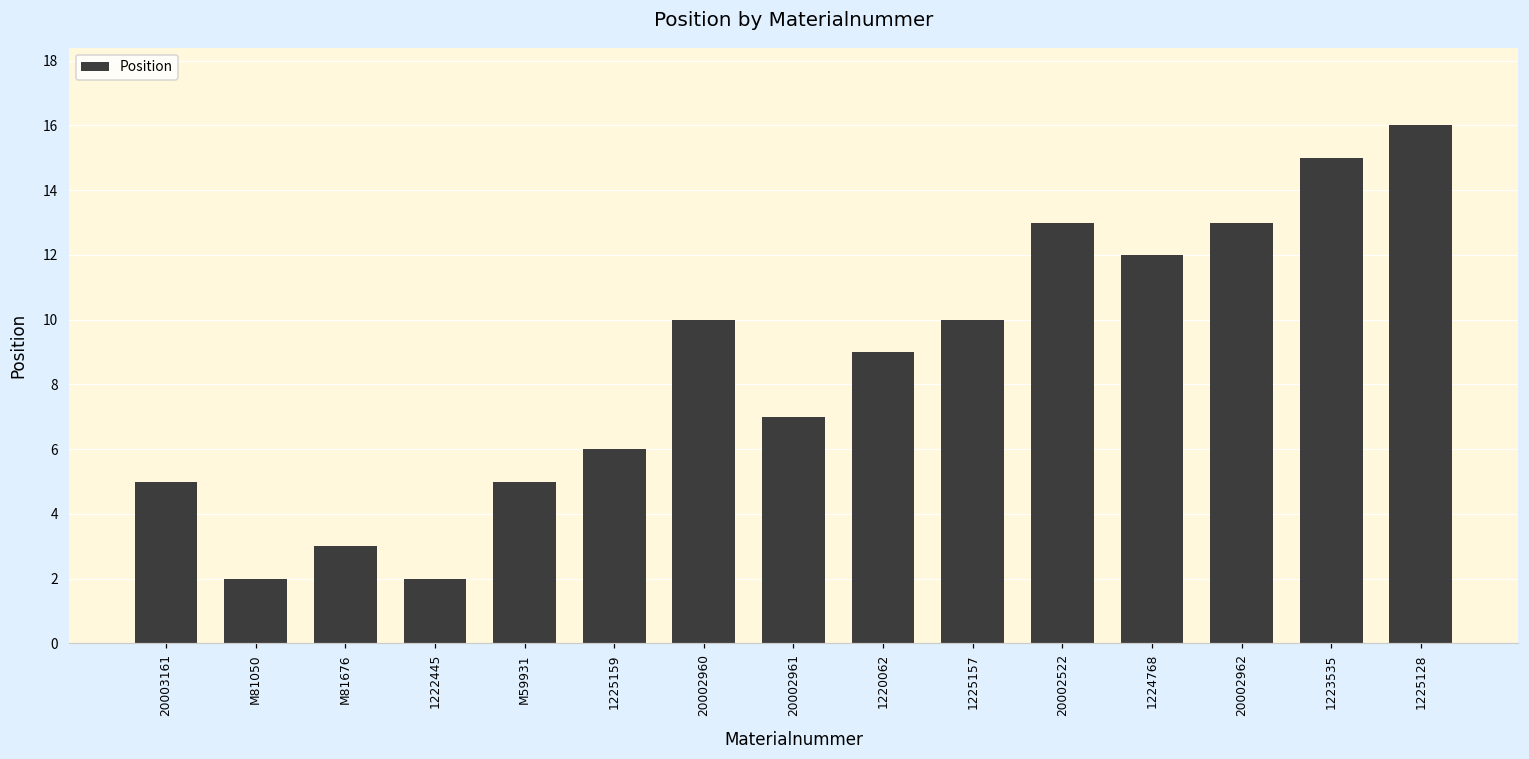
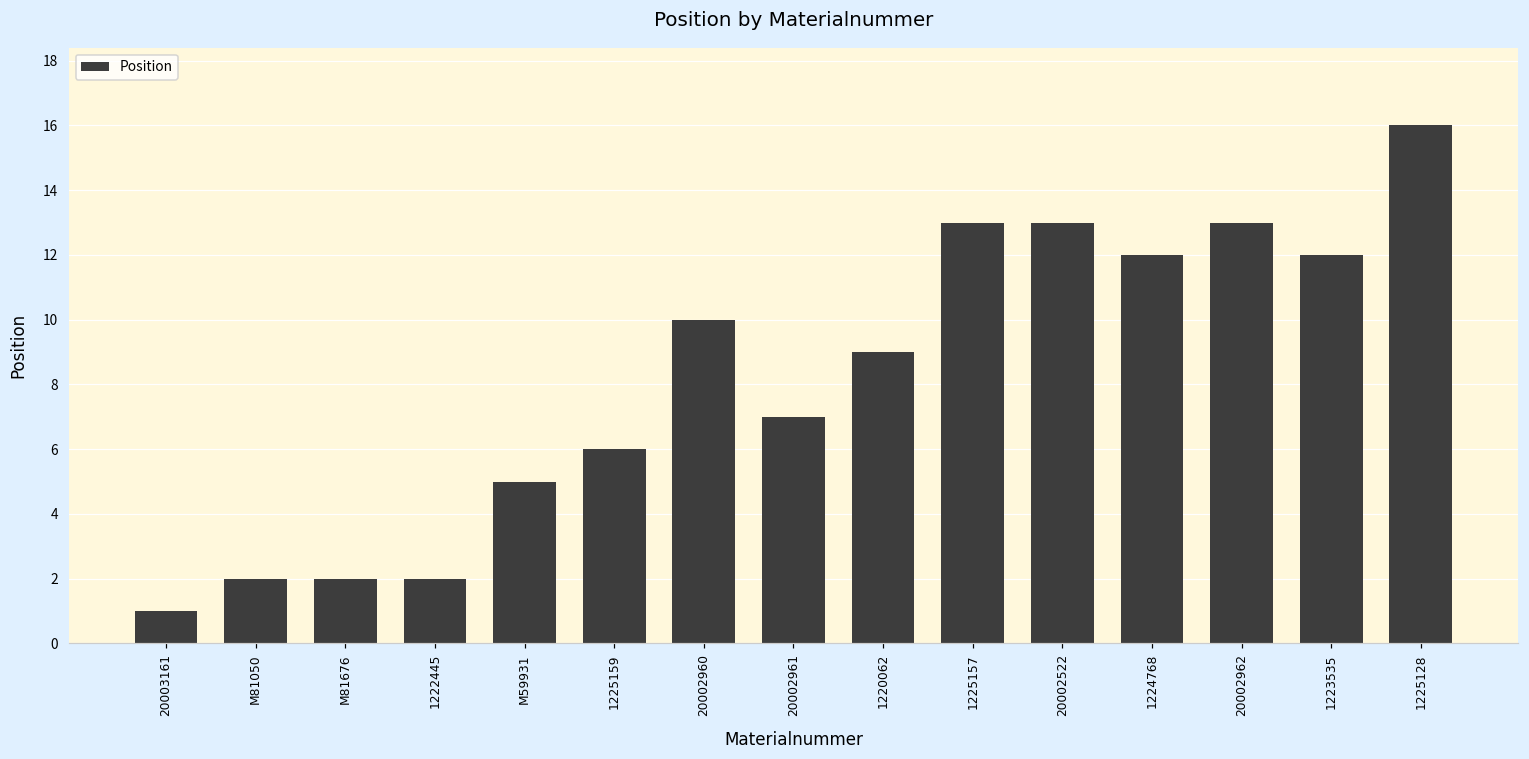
  {
-   "20003161": 5,
+   "20003161": 1,
    "M81050": 2,
-   "M81676": 3,
+   "M81676": 2,
    "1222445": 2,
    "M59931": 5,
    "1225159": 6,
    "20002960": 10,
    "20002961": 7,
    "1220062": 9,
-   "1225157": 10,
+   "1225157": 13,
    "20002522": 13,
    "1224768": 12,
    "20002962": 13,
-   "1223535": 15,
+   "1223535": 12,
    "1225128": 16
  }
